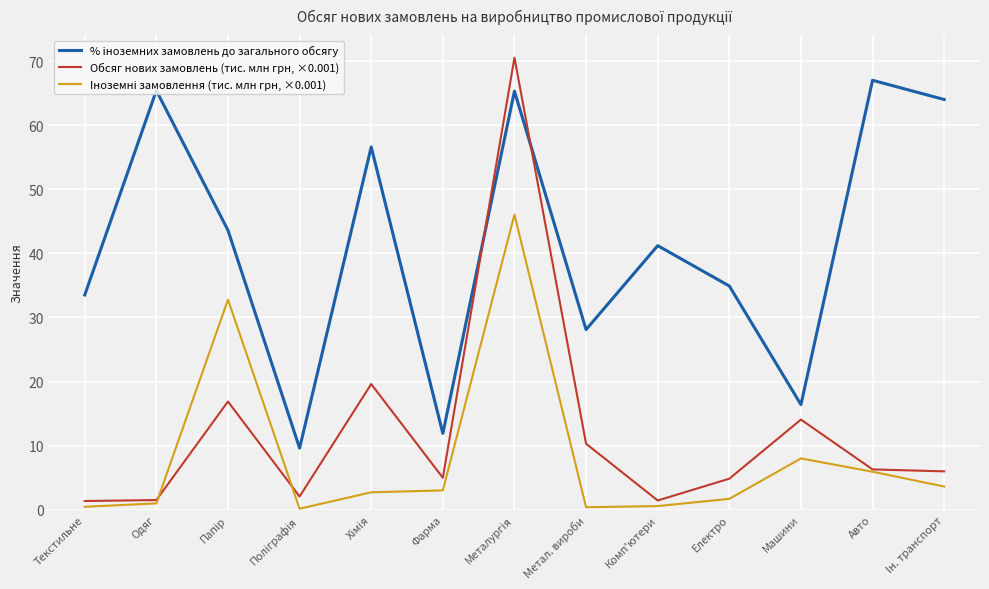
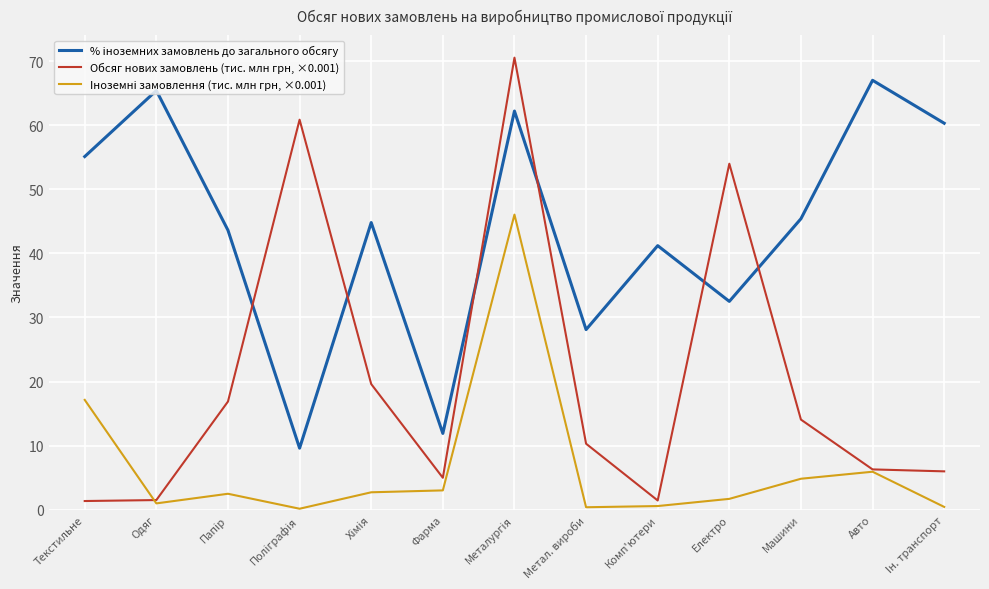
  {
    "% іноземних замовлень до загального обсягу": {
-     "Текстильне": 34,
+     "Текстильне": 55,
      "Папір": 44,
      "Поліграфія": 10,
-     "Хімія": 57,
+     "Хімія": 45,
      "Фарма": 12,
-     "Металургія": 65,
+     "Металургія": 62,
      "Метал. вироби": 28,
      "Комп'ютери": 41,
-     "Електро": 35,
-     "Машини": 16,
+     "Електро": 33,
+     "Машини": 45,
      "Авто": 67,
-     "Ін. транспорт": 64
+     "Ін. транспорт": 60
    },
    "Обсяг нових замовлень (тис. млн грн, ×0.001)": {
      "Текстильне": 1,
      "Одяг": 2,
      "Папір": 17,
-     "Поліграфія": 2,
+     "Поліграфія": 61,
      "Хімія": 20,
      "Фарма": 5,
      "Металургія": 71,
      "Метал. вироби": 10,
      "Комп'ютери": 1,
-     "Електро": 5,
+     "Електро": 54,
      "Машини": 14,
      "Ін. транспорт": 6
    },
    "Іноземні замовлення (тис. млн грн, ×0.001)": {
-     "Текстильне": 0,
+     "Текстильне": 17,
      "Одяг": 1,
-     "Папір": 33,
+     "Папір": 2,
      "Поліграфія": 0,
      "Хімія": 3,
      "Фарма": 3,
      "Металургія": 46,
      "Метал. вироби": 0,
      "Комп'ютери": 1,
      "Електро": 2,
-     "Машини": 8,
-     "Ін. транспорт": 4
+     "Машини": 5,
+     "Ін. транспорт": 0
    }
  }
